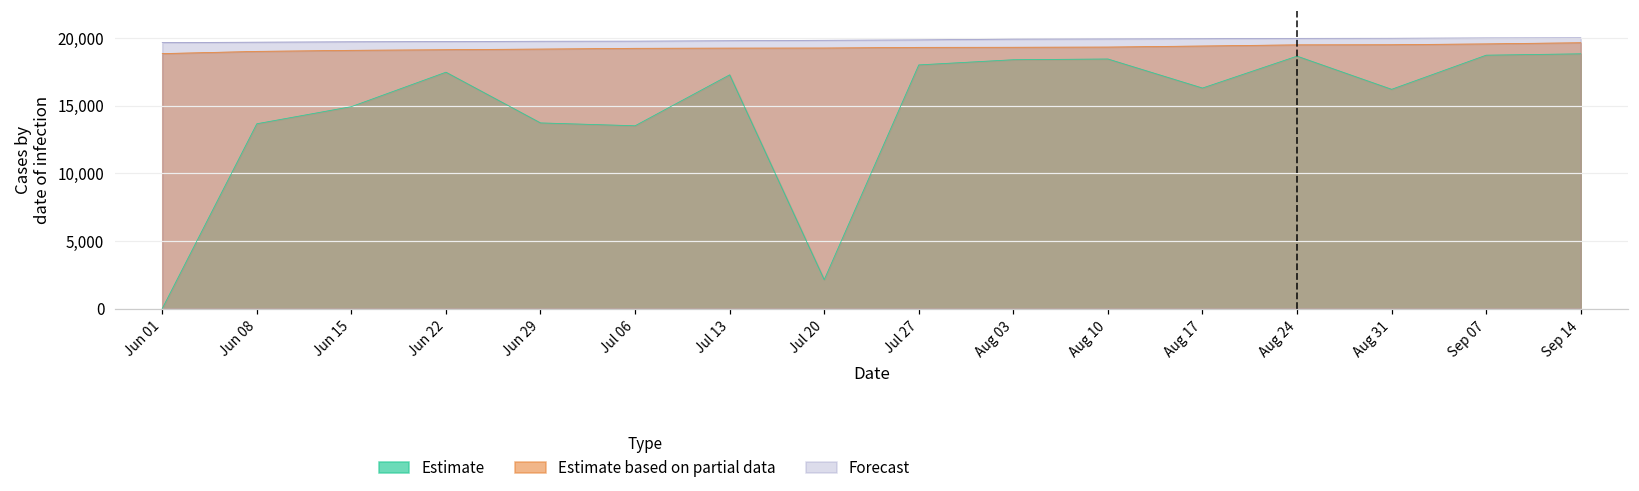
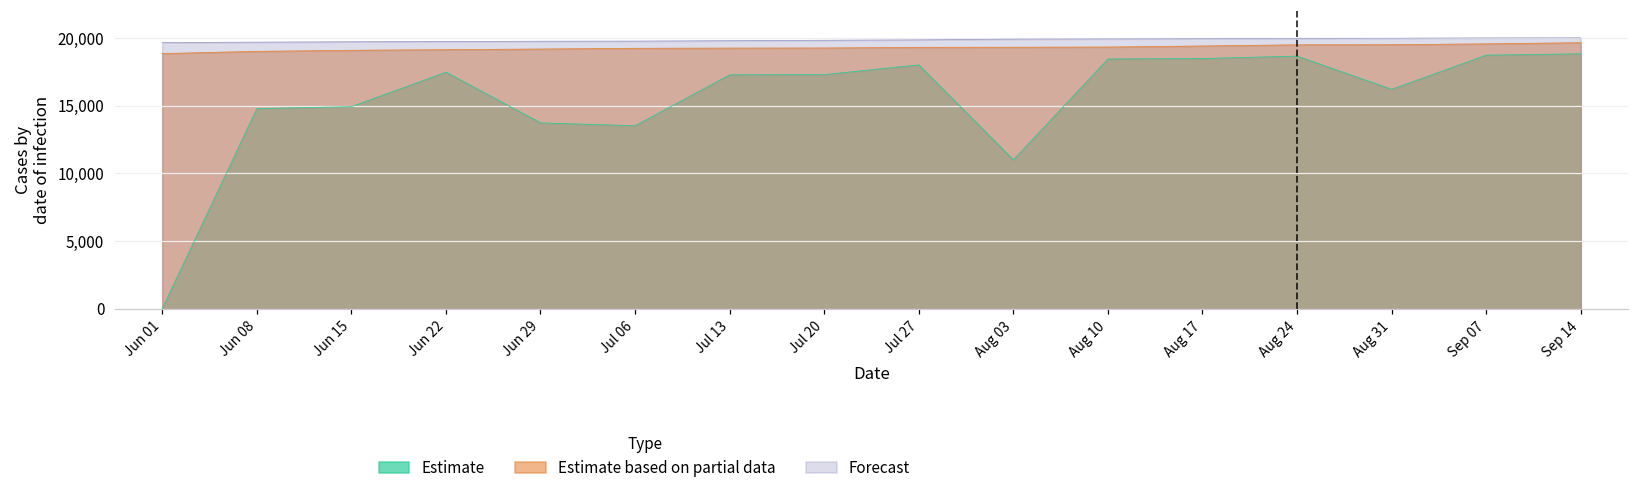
  {
    "Estimate": {
      "Jun 01": "0",
-     "Jun 08": "13,700",
+     "Jun 08": "14,800",
      "Jun 15": "14,900",
      "Jun 22": "17,500",
      "Jun 29": "13,700",
      "Jul 06": "13,500",
      "Jul 13": "17,300",
-     "Jul 20": "2,100",
+     "Jul 20": "17,300",
      "Jul 27": "18,000",
-     "Aug 03": "18,400",
+     "Aug 03": "11,000",
      "Aug 10": "18,400",
-     "Aug 17": "16,300",
+     "Aug 17": "18,500",
      "Aug 24": "18,600",
      "Aug 31": "16,200",
      "Sep 07": "18,700",
      "Sep 14": "18,800"
    },
    "Estimate based on partial data": {
      "Jun 01": "18,800",
      "Jun 08": "19,000",
      "Jun 15": "19,100",
      "Jun 22": "19,100",
      "Jun 29": "19,200",
      "Jul 06": "19,200",
      "Jul 13": "19,200",
      "Jul 20": "19,300",
      "Jul 27": "19,300",
      "Aug 03": "19,300",
      "Aug 10": "19,300",
      "Aug 17": "19,400",
      "Aug 24": "19,500",
      "Aug 31": "19,500",
      "Sep 07": "19,600",
      "Sep 14": "19,600"
    },
    "Forecast": {
      "Jun 01": "19,600",
      "Jun 08": "19,700",
      "Jun 15": "19,700",
      "Jun 22": "19,700",
      "Jun 29": "19,800",
      "Jul 06": "19,800",
      "Jul 13": "19,800",
      "Jul 20": "19,800",
      "Jul 27": "19,900",
      "Aug 03": "19,900",
      "Aug 10": "19,900",
      "Aug 17": "19,900",
      "Aug 24": "20,000",
      "Aug 31": "20,000",
      "Sep 07": "20,000",
      "Sep 14": "20,000"
    }
  }
